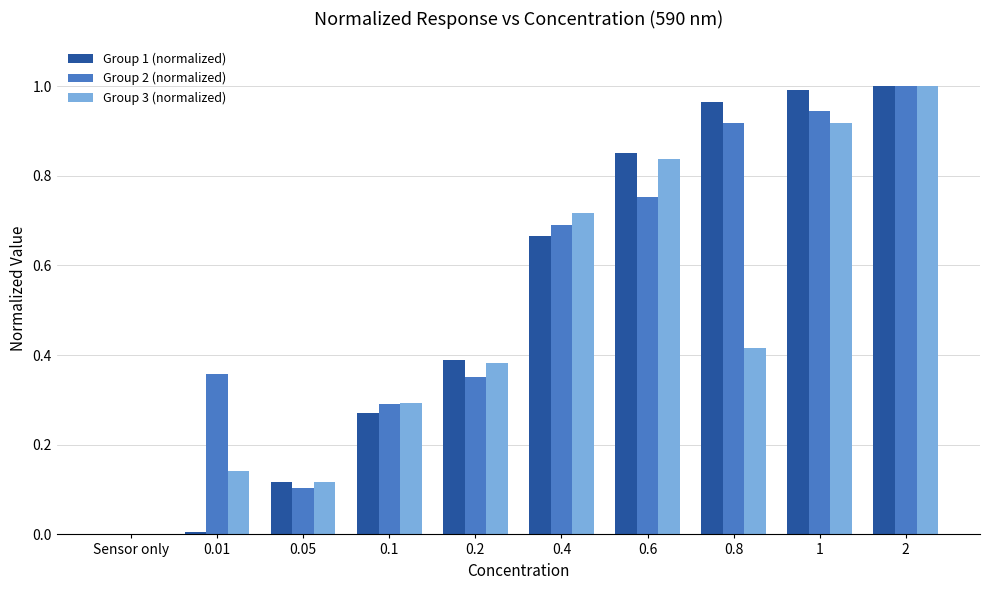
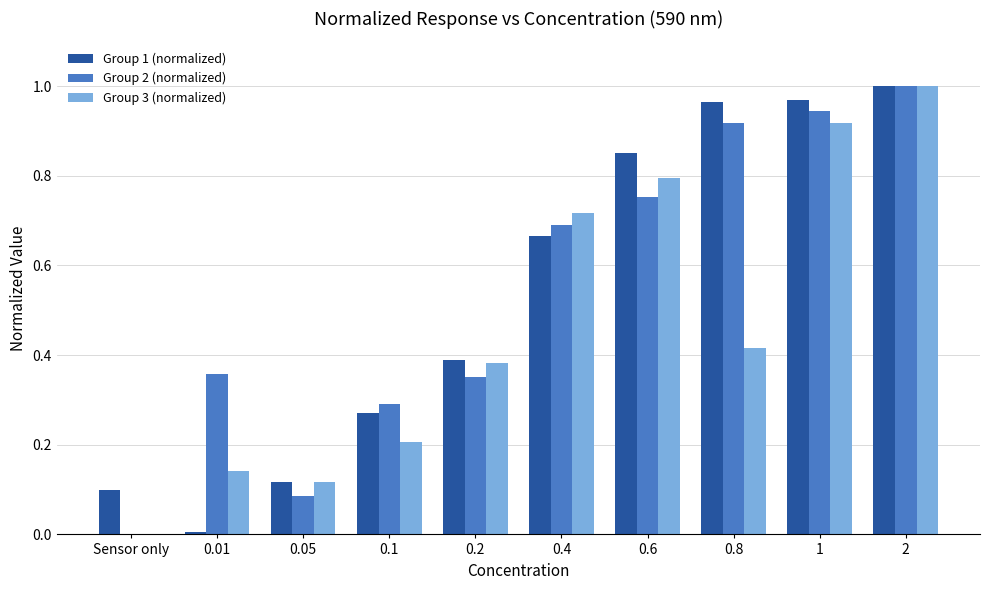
  {
    "Group 1 (normalized)": {
-     "Sensor only": 0.0,
+     "Sensor only": 0.1,
      "0.01": 0.01,
      "0.05": 0.12,
      "0.1": 0.27,
      "0.2": 0.39,
      "0.4": 0.67,
      "0.6": 0.85,
      "0.8": 0.97,
-     "1": 0.99,
+     "1": 0.97,
      "2": 1.00
    },
    "Group 2 (normalized)": {
      "0.01": 0.36,
-     "0.05": 0.10,
+     "0.05": 0.08,
      "0.1": 0.29,
      "0.2": 0.35,
      "0.4": 0.69,
      "0.6": 0.75,
      "0.8": 0.92,
      "1": 0.94,
      "2": 1.00
    },
    "Group 3 (normalized)": {
      "0.01": 0.14,
      "0.05": 0.12,
-     "0.1": 0.29,
+     "0.1": 0.21,
      "0.2": 0.38,
      "0.4": 0.72,
-     "0.6": 0.84,
+     "0.6": 0.79,
      "0.8": 0.42,
      "1": 0.92,
      "2": 1.00
    }
  }
